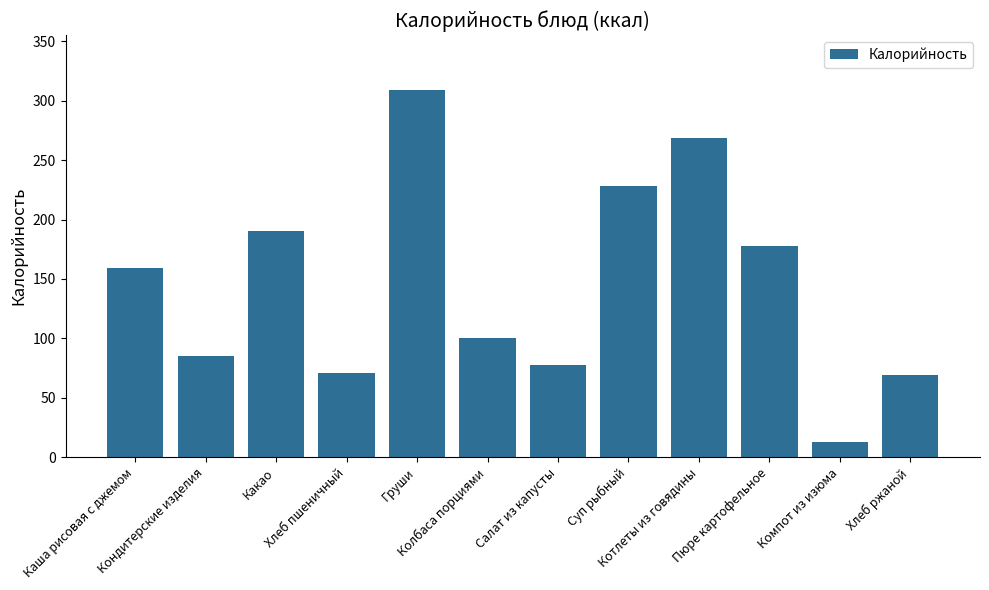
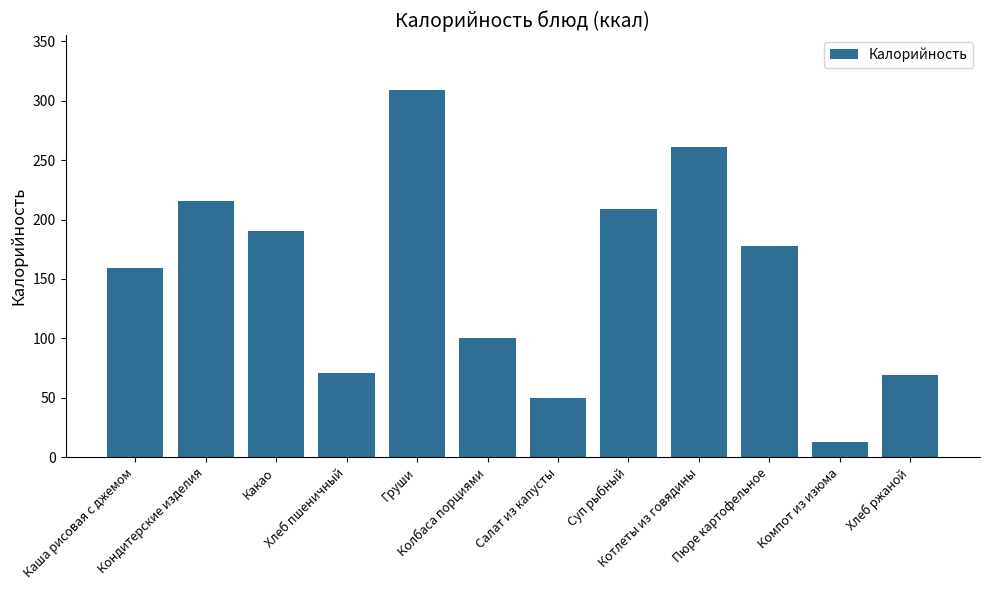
  {
    "Каша рисовая с джемом": 159,
-   "Кондитерские изделия": 85,
+   "Кондитерские изделия": 216,
    "Какао": 190,
    "Хлеб пшеничный": 71,
    "Груши": 309,
    "Колбаса порциями": 100,
-   "Салат из капусты": 78,
-   "Суп рыбный": 228,
-   "Котлеты из говядины": 269,
+   "Салат из капусты": 50,
+   "Суп рыбный": 209,
+   "Котлеты из говядины": 261,
    "Пюре картофельное": 177,
    "Компот из изюма": 13,
    "Хлеб ржаной": 69
  }
